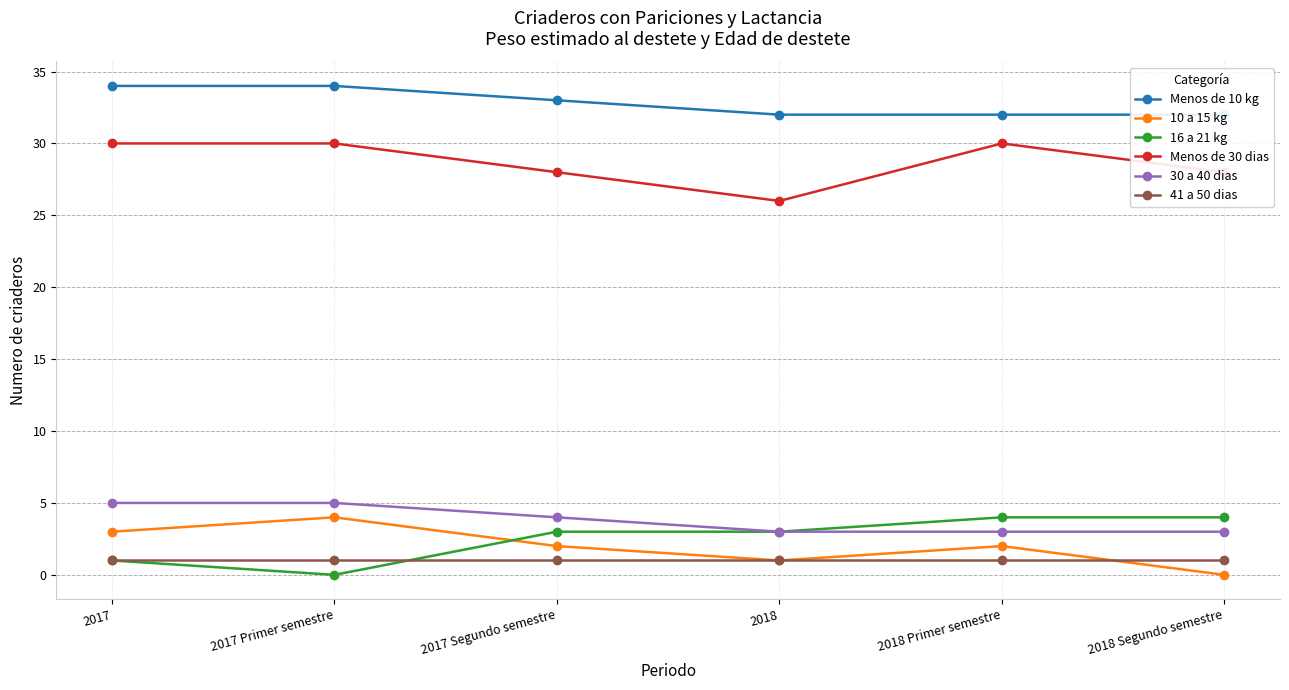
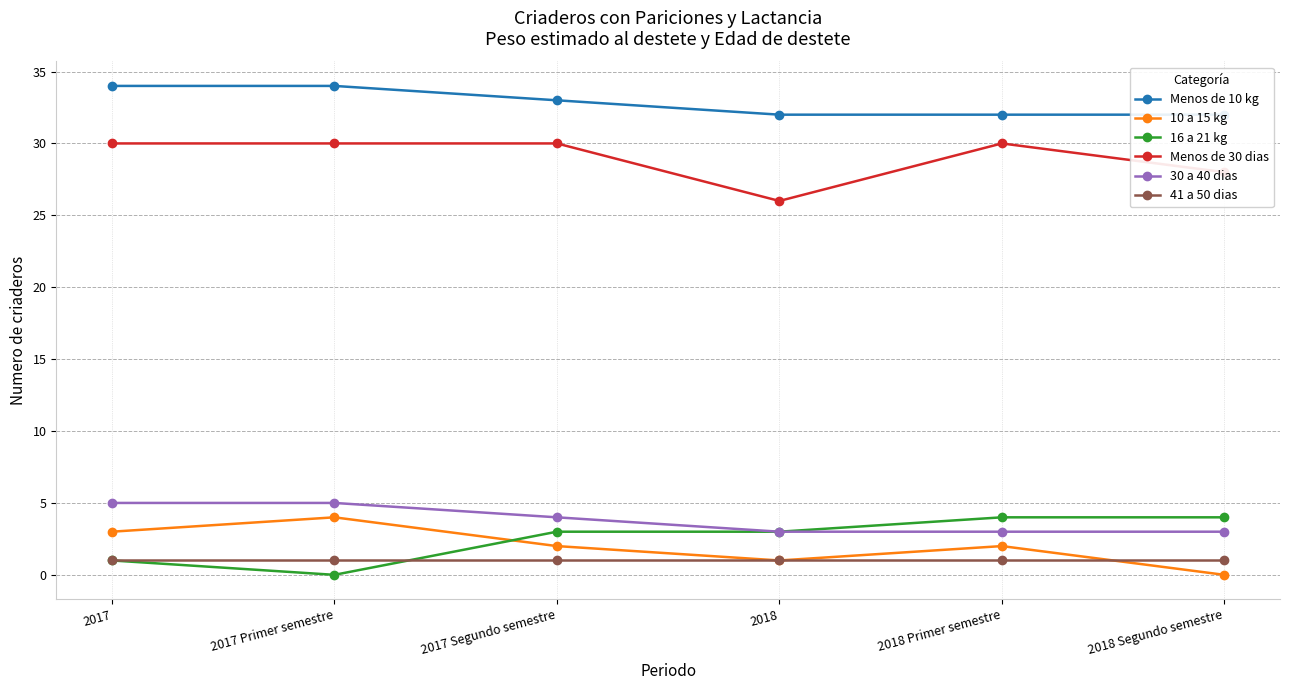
  {
    "Menos de 10 kg": {
      "2017": 34,
      "2017 Primer semestre": 34,
      "2017 Segundo semestre": 33,
      "2018": 32,
      "2018 Primer semestre": 32
    },
    "10 a 15 kg": {
      "2017": 3,
      "2017 Primer semestre": 4,
      "2017 Segundo semestre": 2,
      "2018 Primer semestre": 2,
      "2018 Segundo semestre": 0
    },
    "16 a 21 kg": {
      "2017 Primer semestre": 0,
      "2017 Segundo semestre": 3,
      "2018 Primer semestre": 4,
      "2018 Segundo semestre": 4
    },
    "Menos de 30 dias": {
      "2017": 30,
      "2017 Primer semestre": 30,
-     "2017 Segundo semestre": 28,
+     "2017 Segundo semestre": 30,
      "2018": 26,
      "2018 Primer semestre": 30
    },
    "30 a 40 dias": {
      "2017": 5,
      "2017 Primer semestre": 5,
      "2017 Segundo semestre": 4,
      "2018 Primer semestre": 3,
      "2018 Segundo semestre": 3
    },
    "41 a 50 dias": {
      "2017 Primer semestre": 1,
      "2017 Segundo semestre": 1,
      "2018 Primer semestre": 1,
      "2018 Segundo semestre": 1
    }
  }
